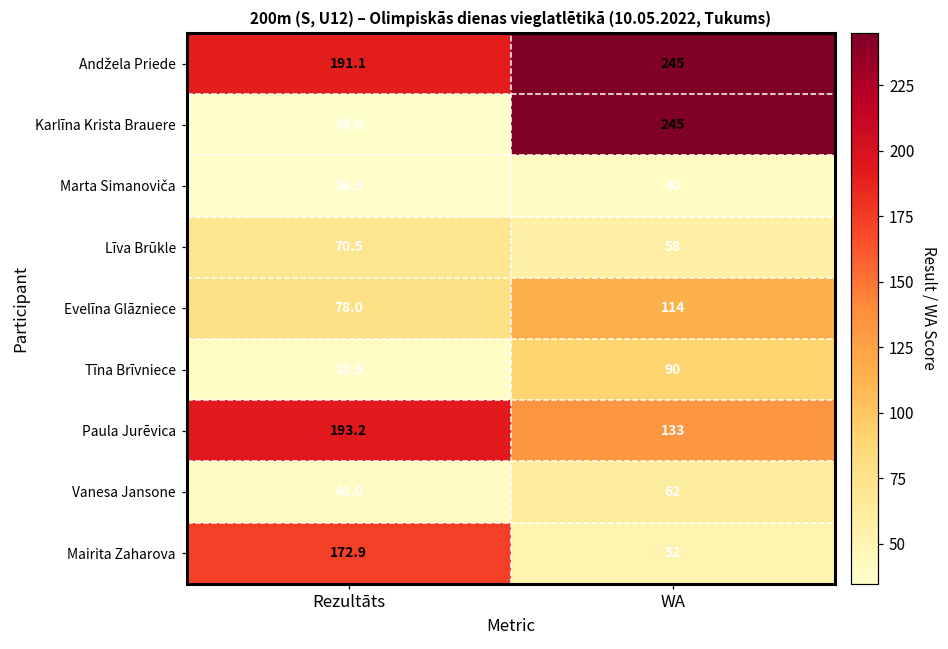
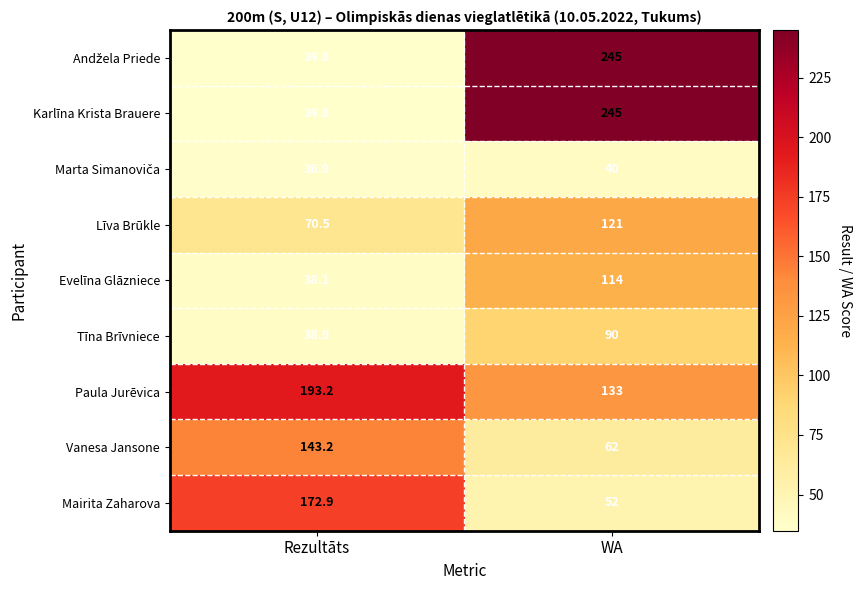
  {
    "Andžela Priede": {
-     "Rezultāts": 191.1,
+     "Rezultāts": 34.8,
      "WA": 245
    },
    "Karlīna Krista Brauere": {
      "Rezultāts": 34.8,
      "WA": 245
    },
    "Marta Simanoviča": {
      "Rezultāts": 36.9,
      "WA": 40
    },
    "Līva Brūkle": {
      "Rezultāts": 70.5,
-     "WA": 58
+     "WA": 121
    },
    "Evelīna Glāzniece": {
-     "Rezultāts": 78.0,
+     "Rezultāts": 38.1,
      "WA": 114
    },
    "Tīna Brīvniece": {
      "Rezultāts": 38.9,
      "WA": 90
    },
    "Paula Jurēvica": {
      "Rezultāts": 193.2,
      "WA": 133
    },
    "Vanesa Jansone": {
-     "Rezultāts": 40.0,
+     "Rezultāts": 143.2,
      "WA": 62
    },
    "Mairita Zaharova": {
      "Rezultāts": 172.9,
      "WA": 52
    }
  }
